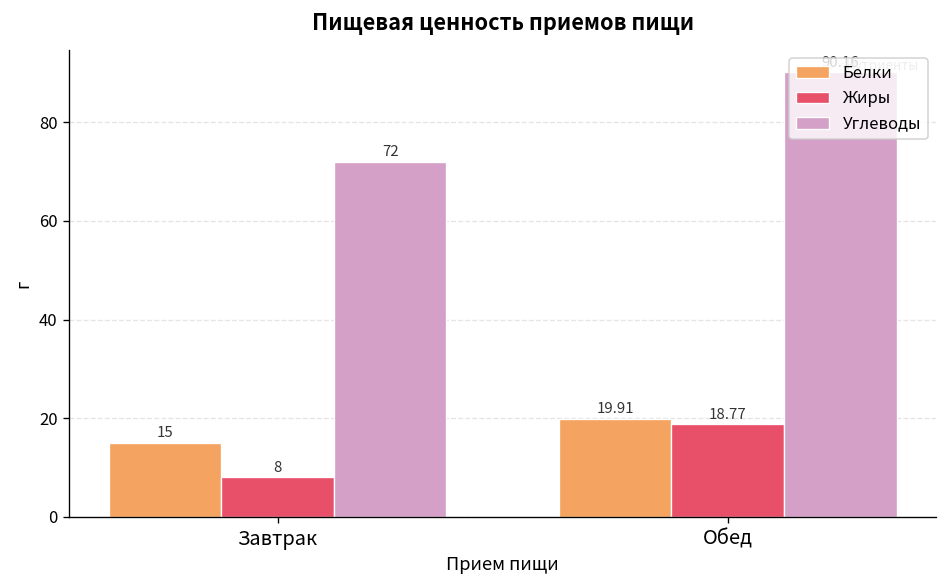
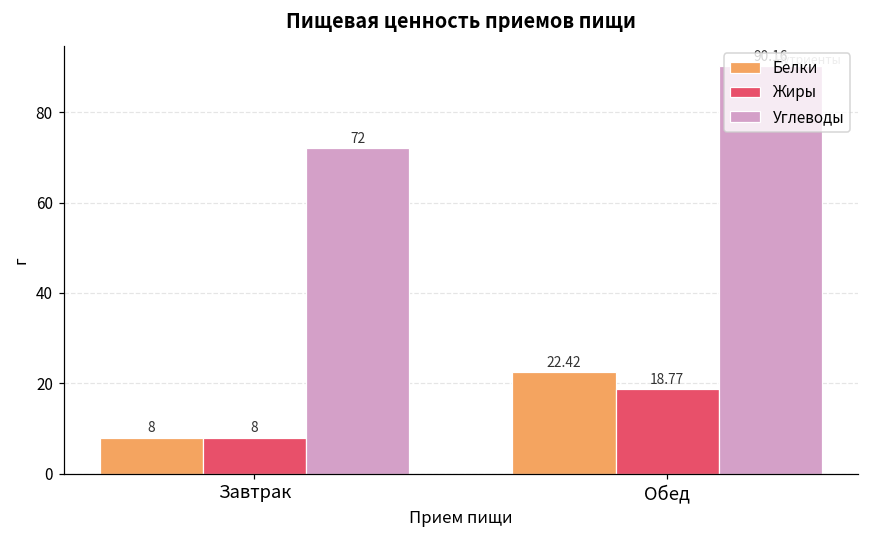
  {
    "Белки": {
-     "Завтрак": 15,
-     "Обед": 19.91
+     "Завтрак": 8,
+     "Обед": 22.42
    },
    "Жиры": {
      "Завтрак": 8,
      "Обед": 18.77
    },
    "Углеводы": {
      "Завтрак": 72
    }
  }
